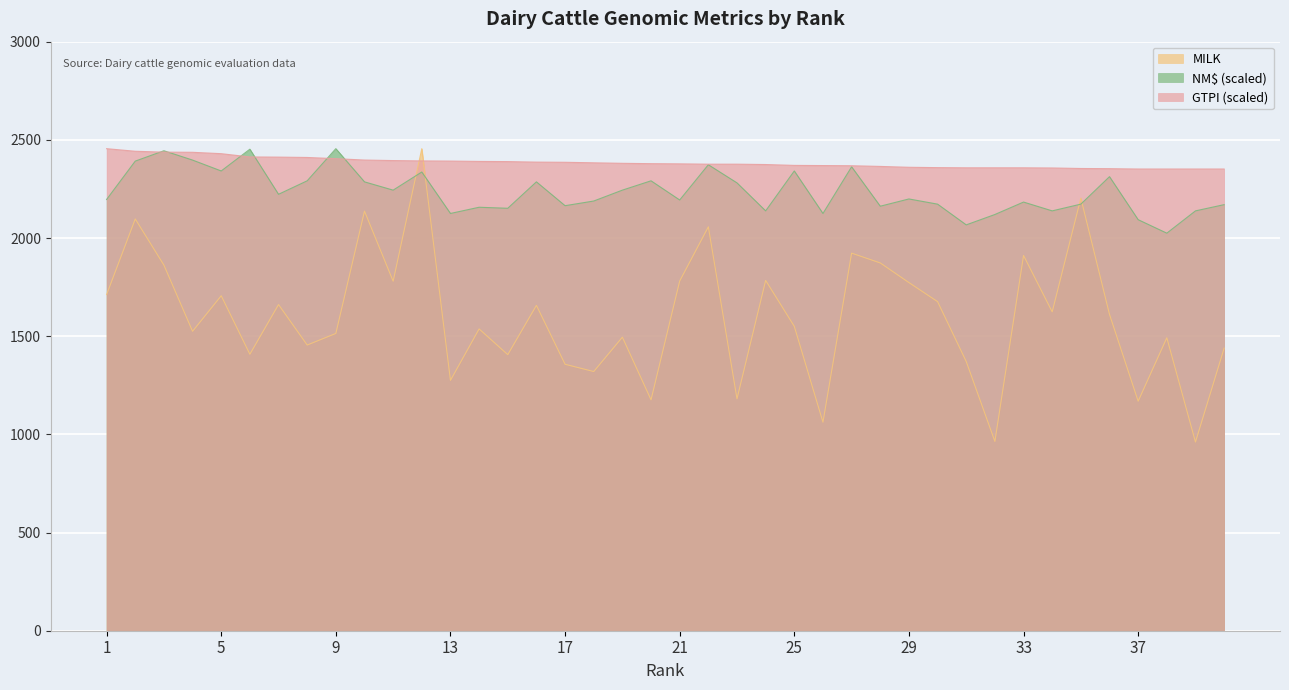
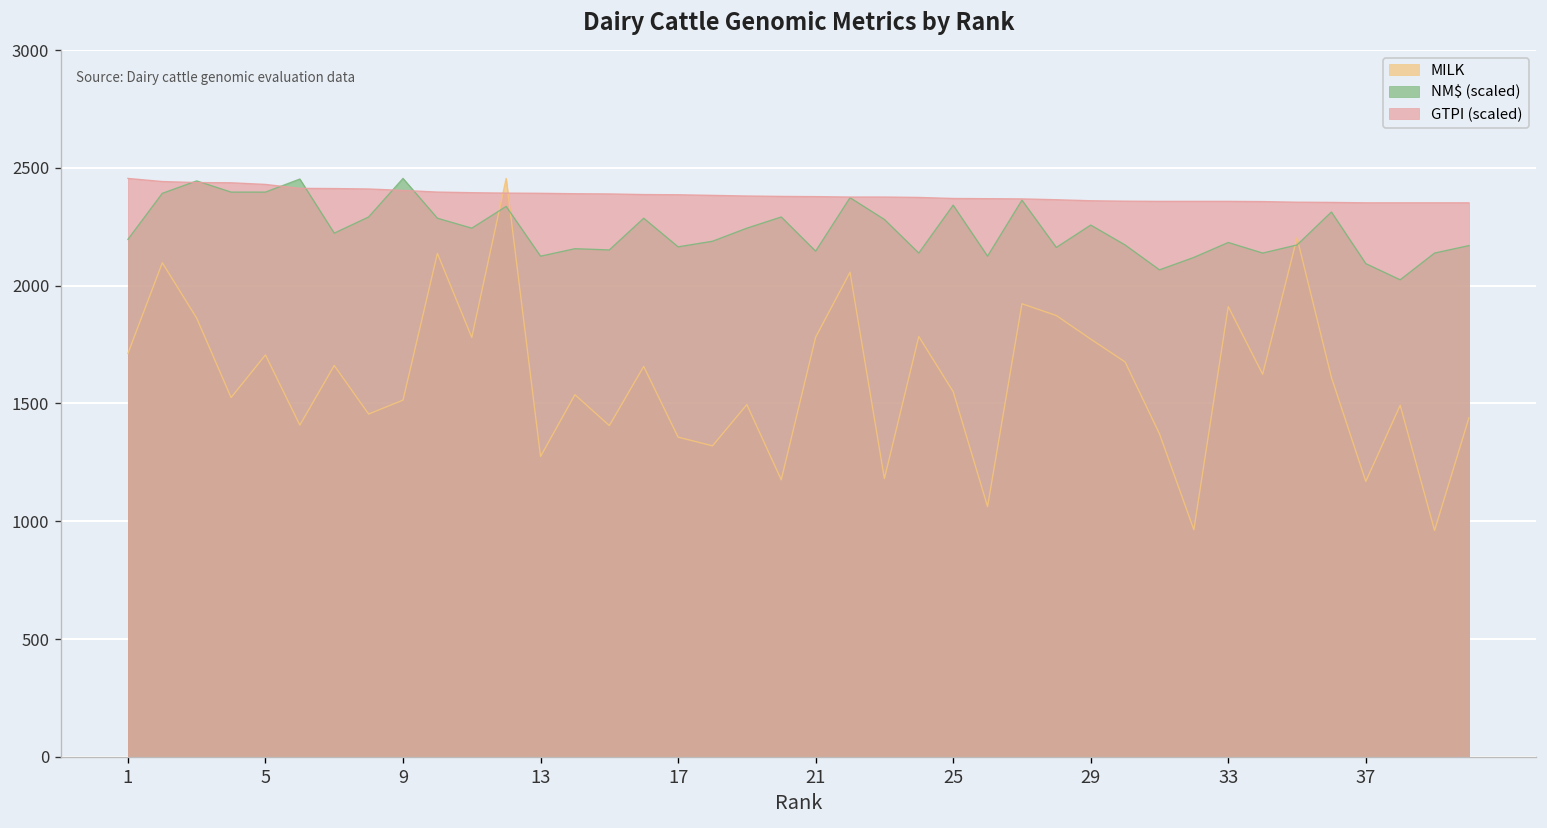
  {
    "NM$ (scaled)": {
      "1": 2200,
-     "5": 2340,
+     "5": 2400,
      "9": 2460,
      "13": 2130,
      "17": 2160,
-     "21": 2190,
+     "21": 2150,
      "25": 2340,
-     "29": 2200,
+     "29": 2260,
      "33": 2180,
      "37": 2090
    }
  }
